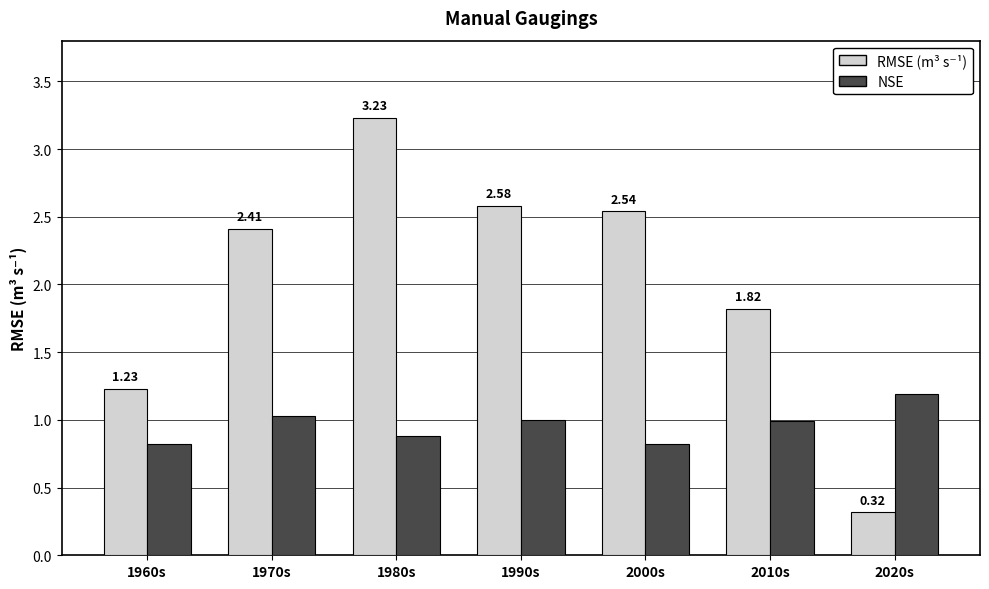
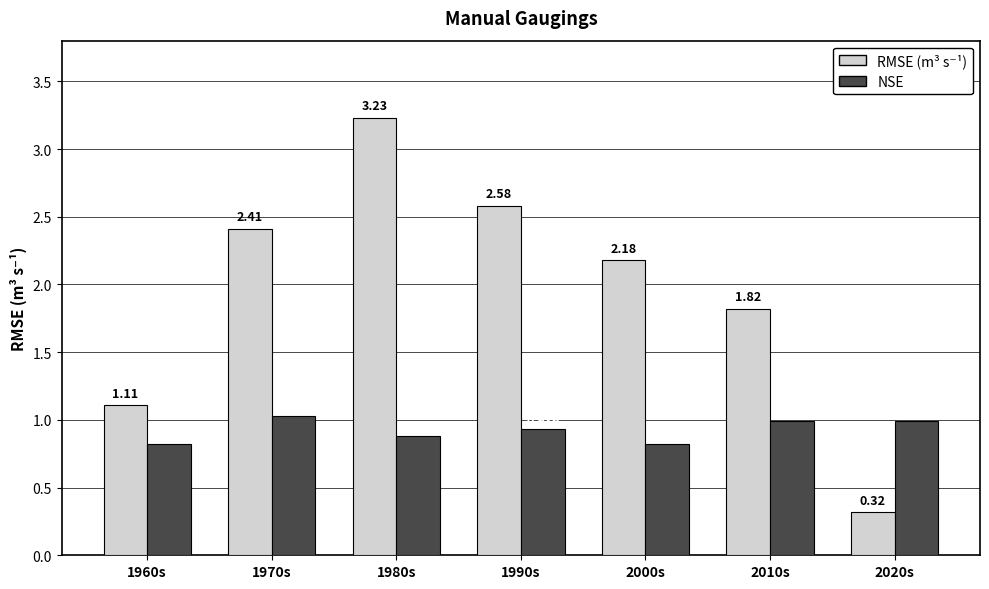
  {
    "RMSE (m³ s⁻¹)": {
-     "1960s": 1.23,
+     "1960s": 1.11,
      "1970s": 2.41,
      "1980s": 3.23,
      "1990s": 2.58,
-     "2000s": 2.54,
+     "2000s": 2.18,
      "2010s": 1.82,
      "2020s": 0.32
    },
    "NSE": {
      "1960s": 0.82,
      "1970s": 1.03,
      "1980s": 0.88,
-     "1990s": 1.00,
+     "1990s": 0.94,
      "2000s": 0.82,
      "2010s": 0.99,
-     "2020s": 1.19
+     "2020s": 0.99
    }
  }
